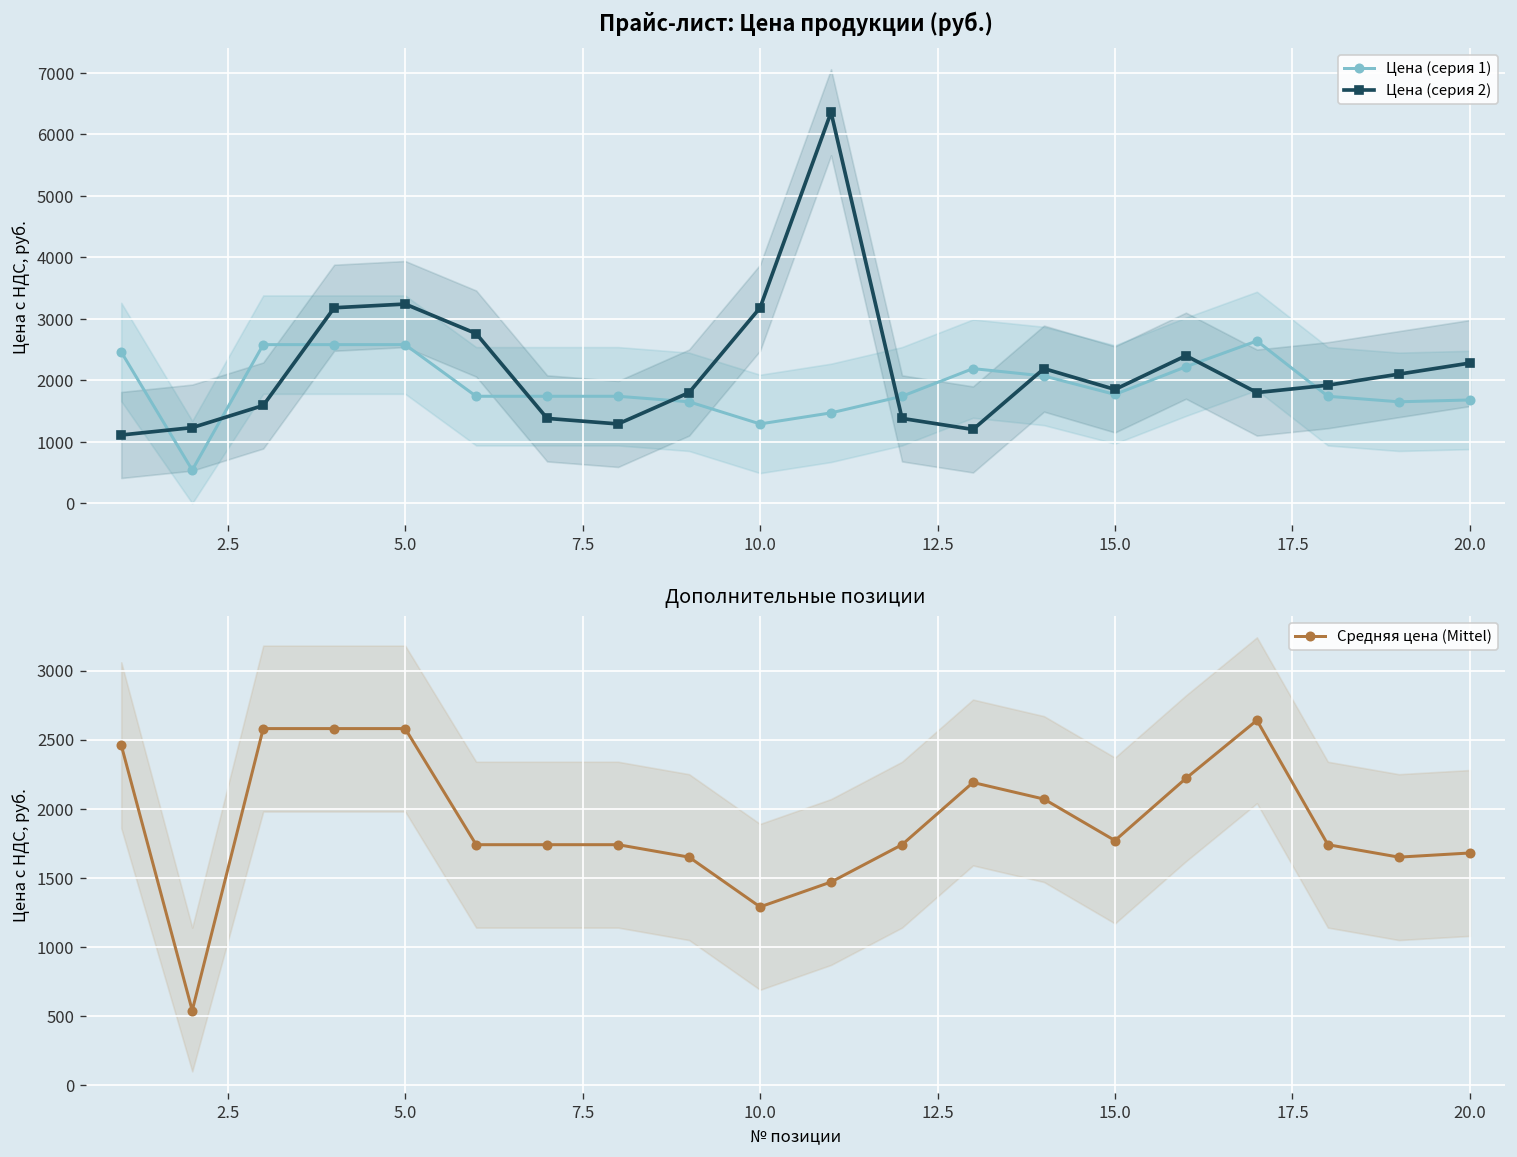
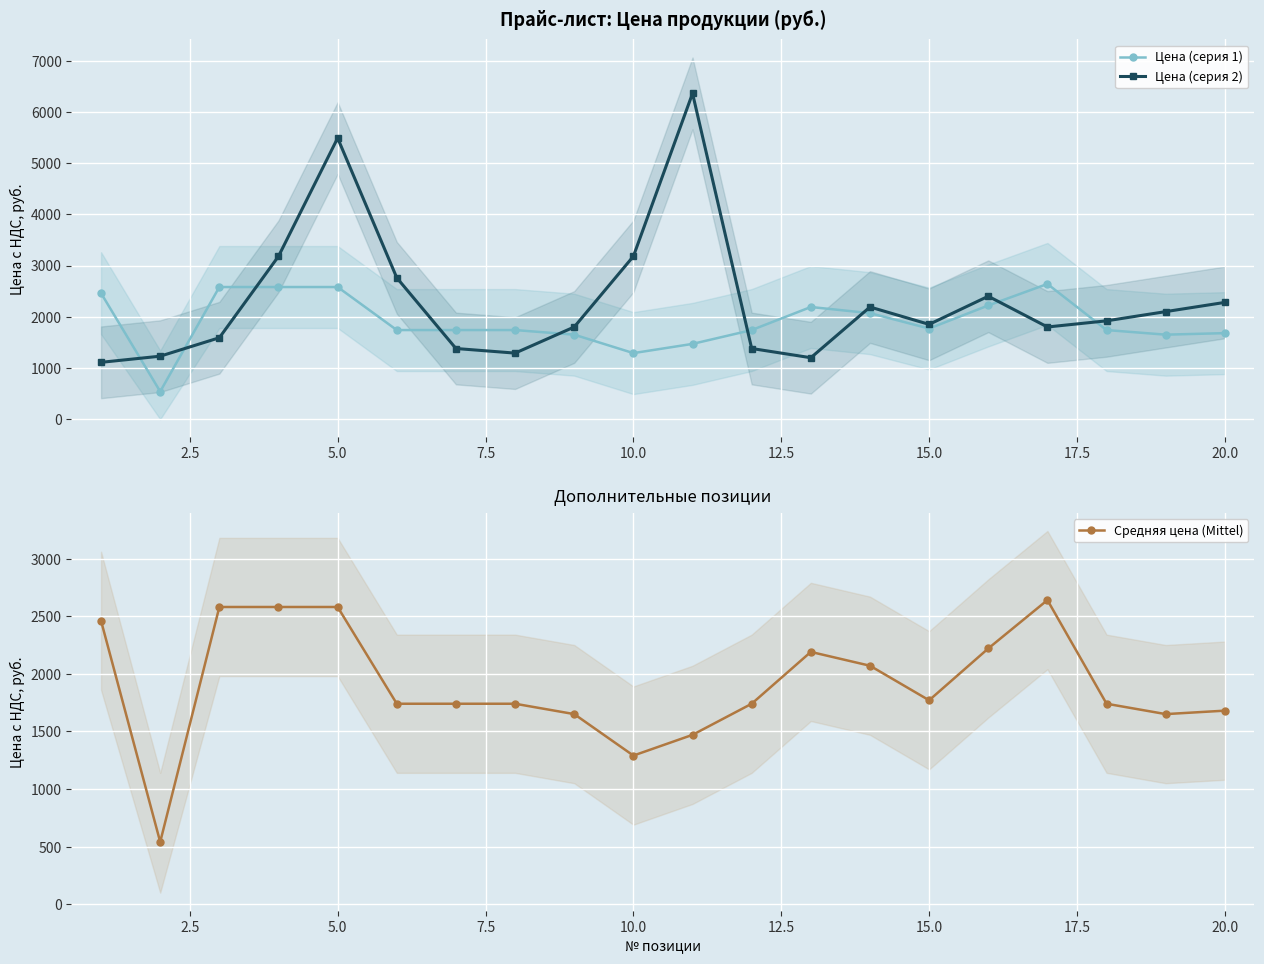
  {
    "Прайс-лист: Цена продукции (руб.)": {
      "Цена (серия 2)": {
-       "5.0": 3200,
+       "5.0": 5500,
        "10.0": 3200,
        "15.0": 1900,
        "20.0": 2300
      }
    },
    "Дополнительные позиции": {
      "Средняя цена (Mittel)": {
        "5.0": 2580,
        "10.0": 1290,
        "15.0": 1770,
        "20.0": 1680
      }
    }
  }
